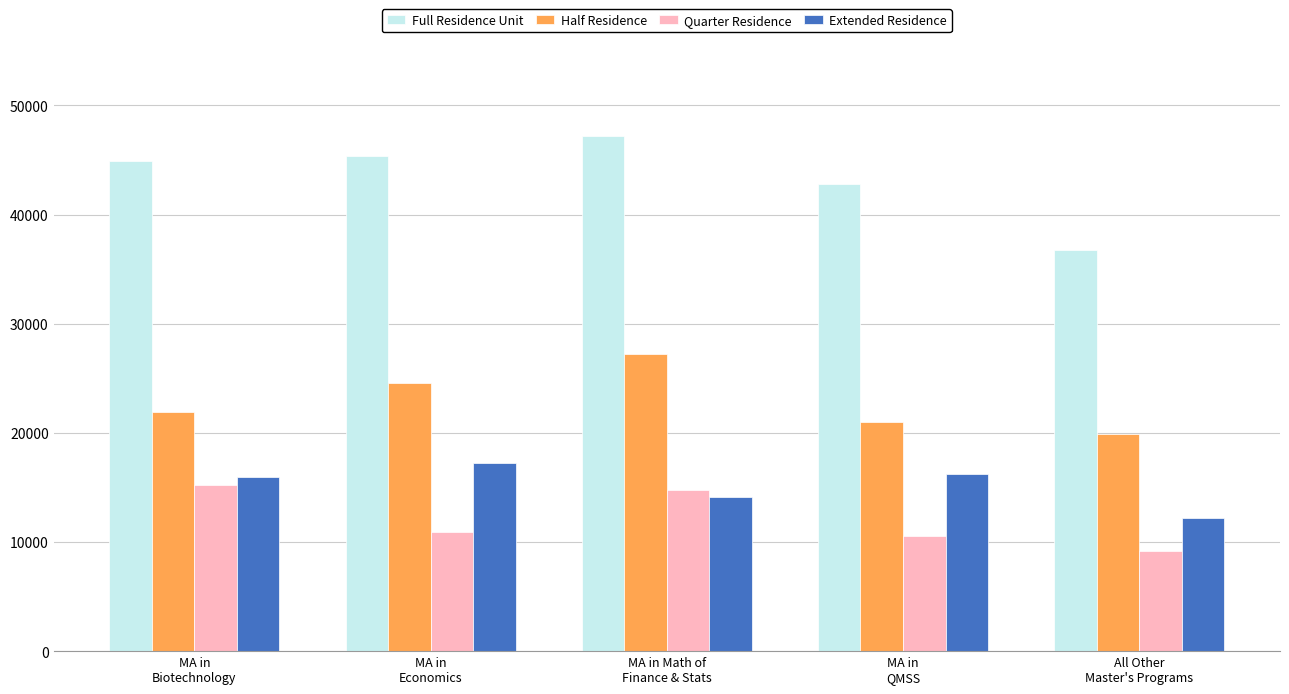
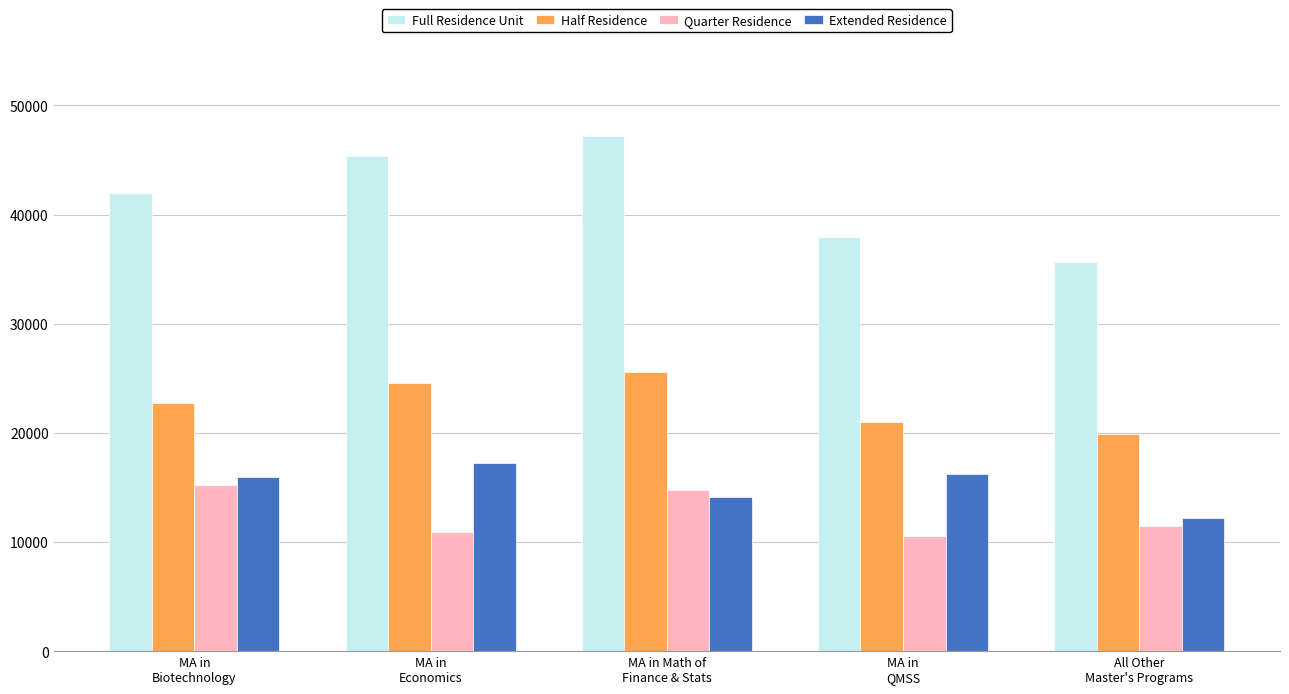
  {
    "Full Residence Unit": {
-     "MA in Biotechnology": 44900,
+     "MA in Biotechnology": 42000,
      "MA in Economics": 45400,
      "MA in Math of Finance & Stats": 47200,
-     "MA in QMSS": 42800,
-     "All Other Master's Programs": 36700
+     "MA in QMSS": 37900,
+     "All Other Master's Programs": 35700
    },
    "Half Residence": {
-     "MA in Biotechnology": 21900,
+     "MA in Biotechnology": 22800,
      "MA in Economics": 24600,
-     "MA in Math of Finance & Stats": 27200,
+     "MA in Math of Finance & Stats": 25600,
      "MA in QMSS": 21000,
      "All Other Master's Programs": 19900
    },
    "Quarter Residence": {
      "MA in Biotechnology": 15200,
      "MA in Economics": 11000,
      "MA in Math of Finance & Stats": 14800,
      "MA in QMSS": 10600,
-     "All Other Master's Programs": 9200
+     "All Other Master's Programs": 11500
    },
    "Extended Residence": {
      "MA in Biotechnology": 16000,
      "MA in Economics": 17300,
      "MA in Math of Finance & Stats": 14100,
      "MA in QMSS": 16300,
      "All Other Master's Programs": 12200
    }
  }
